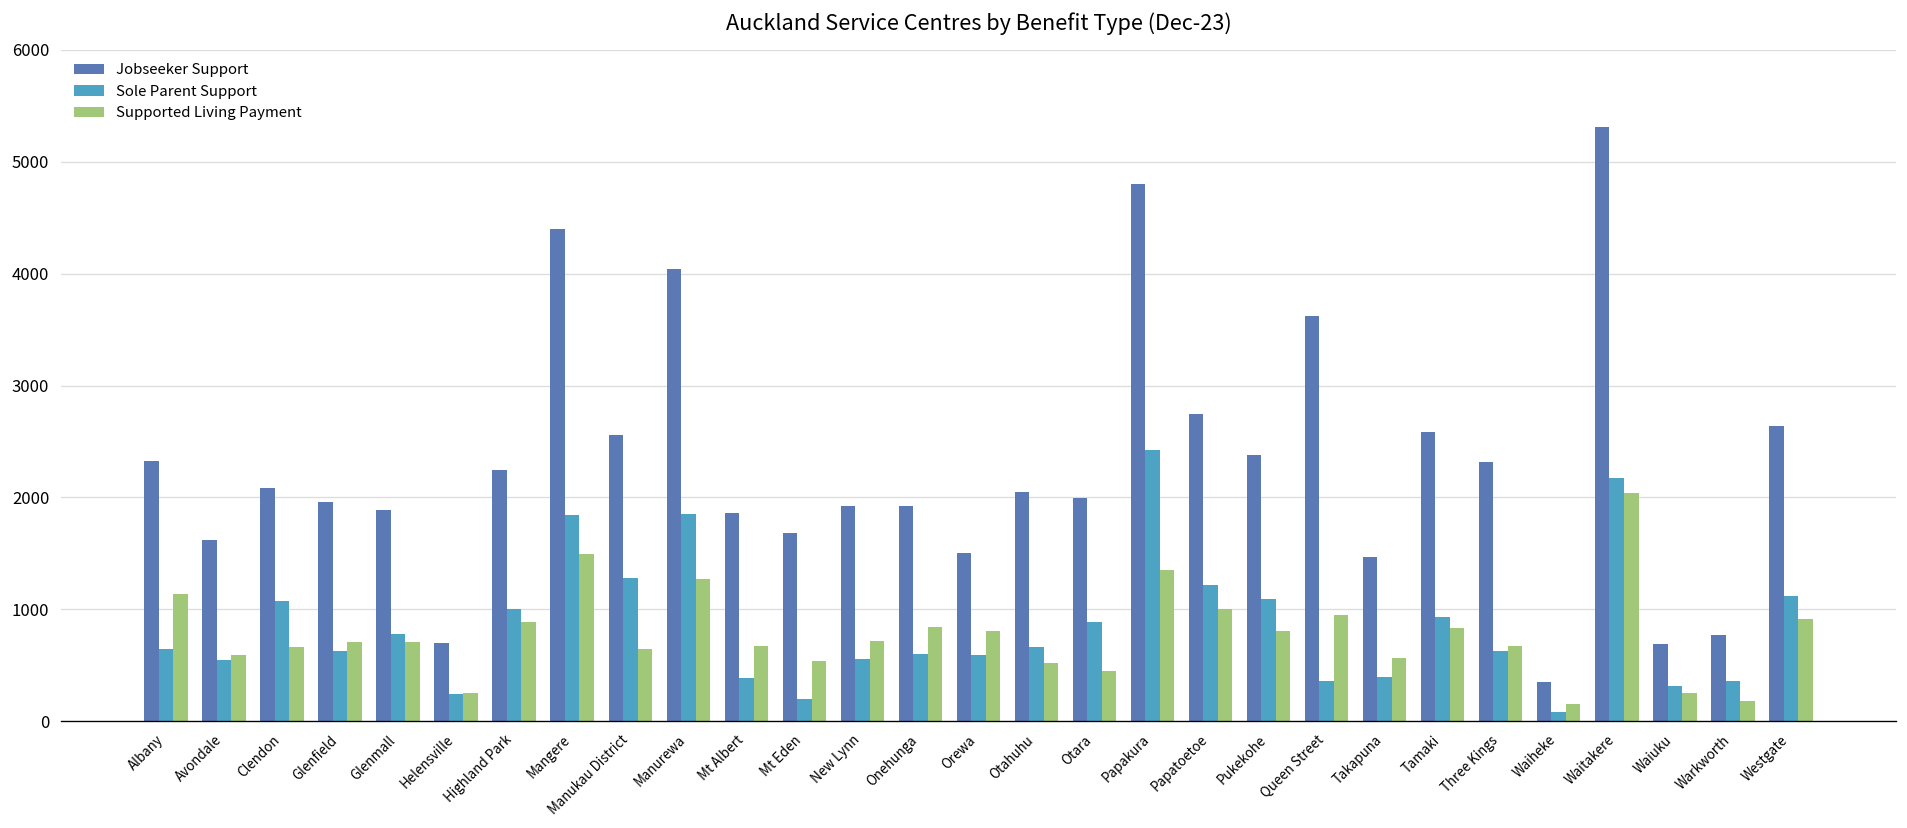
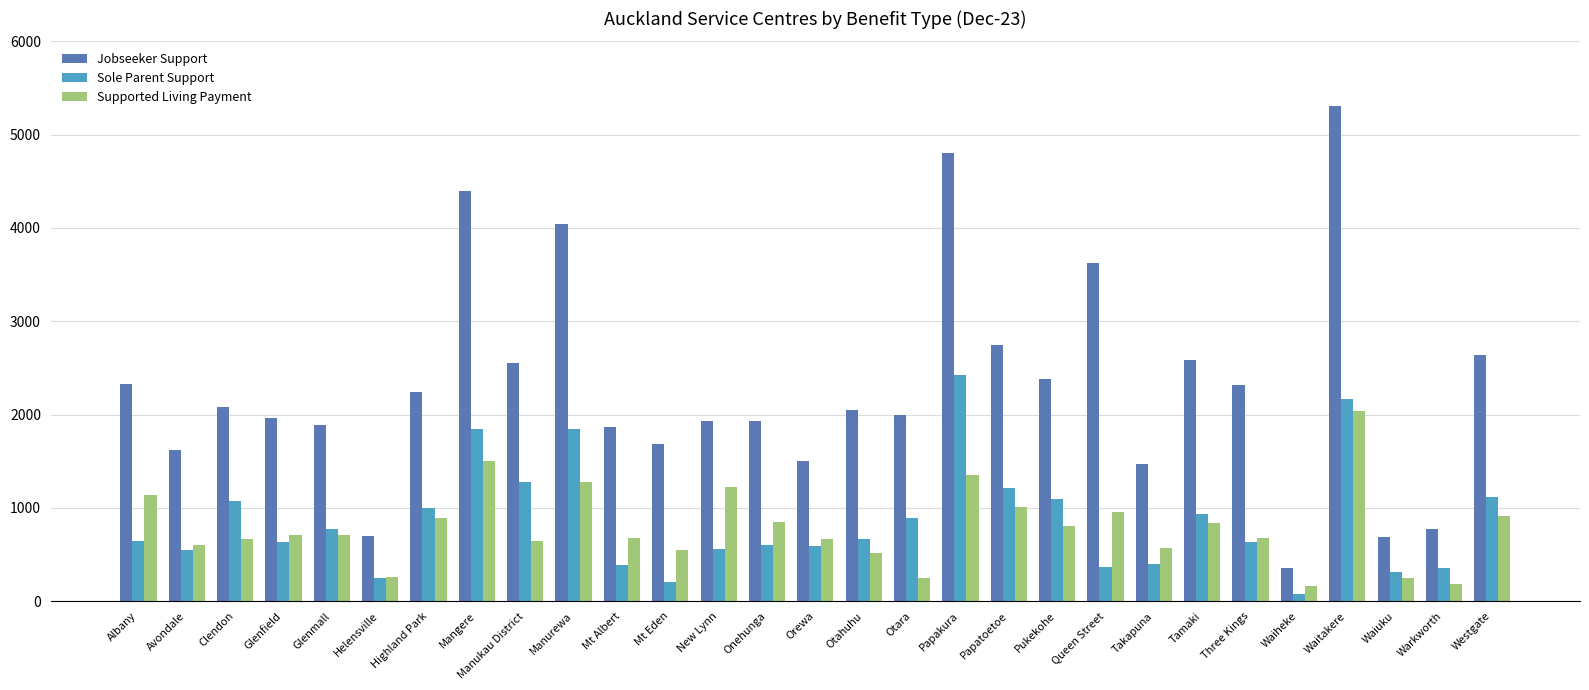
  {
    "Supported Living Payment": {
      "Albany": 1100,
      "Avondale": 600,
      "Clendon": 700,
      "Glenfield": 700,
      "Glenmall": 700,
      "Helensville": 300,
      "Highland Park": 900,
      "Mangere": 1500,
      "Manukau District": 600,
      "Manurewa": 1300,
      "Mt Albert": 700,
      "Mt Eden": 500,
-     "New Lynn": 700,
+     "New Lynn": 1200,
      "Onehunga": 800,
-     "Orewa": 800,
+     "Orewa": 700,
      "Otahuhu": 500,
-     "Otara": 500,
+     "Otara": 300,
      "Papakura": 1400,
      "Papatoetoe": 1000,
      "Pukekohe": 800,
      "Queen Street": 1000,
      "Takapuna": 600,
      "Tamaki": 800,
      "Three Kings": 700,
      "Waiheke": 200,
      "Waitakere": 2000,
      "Waiuku": 300,
      "Warkworth": 200,
      "Westgate": 900
    }
  }
